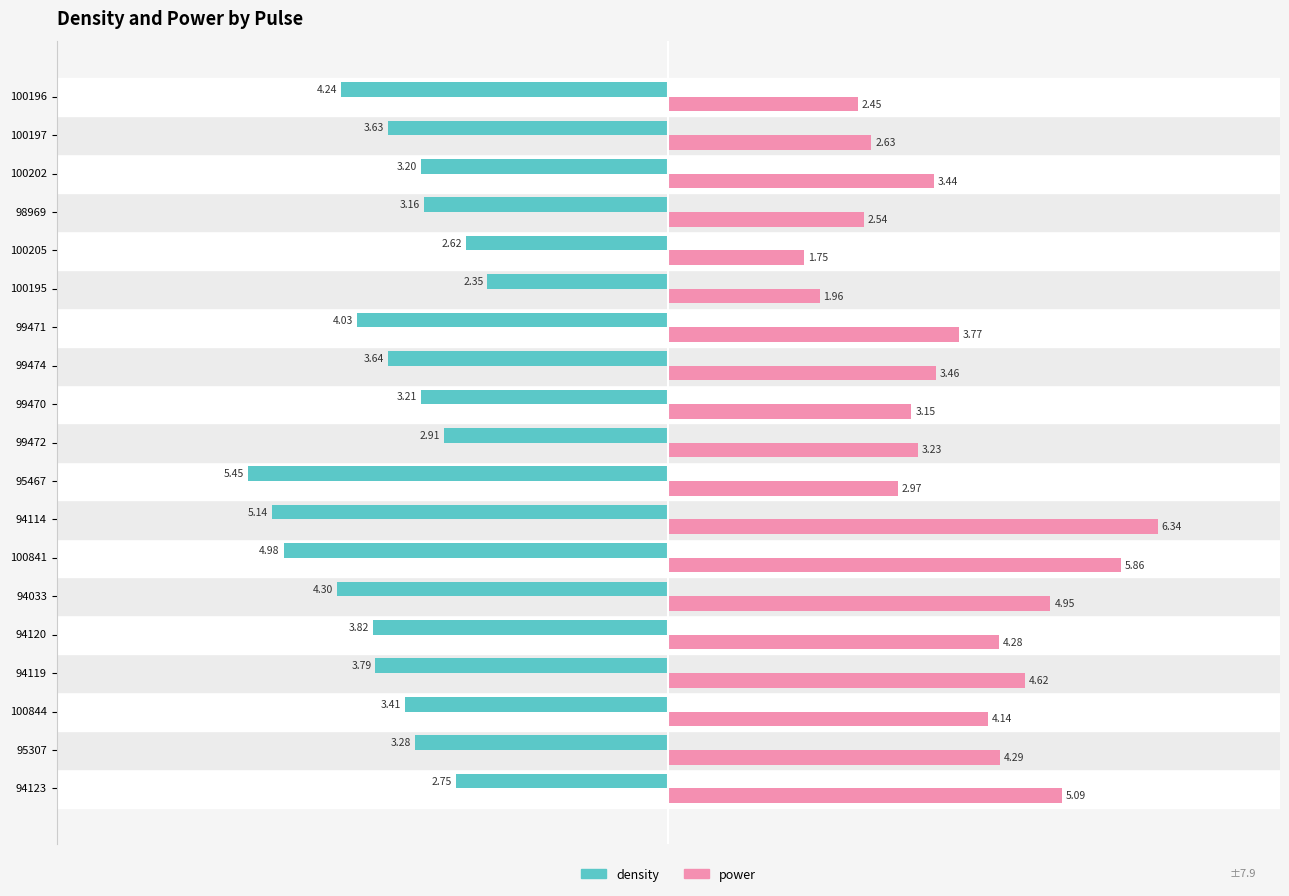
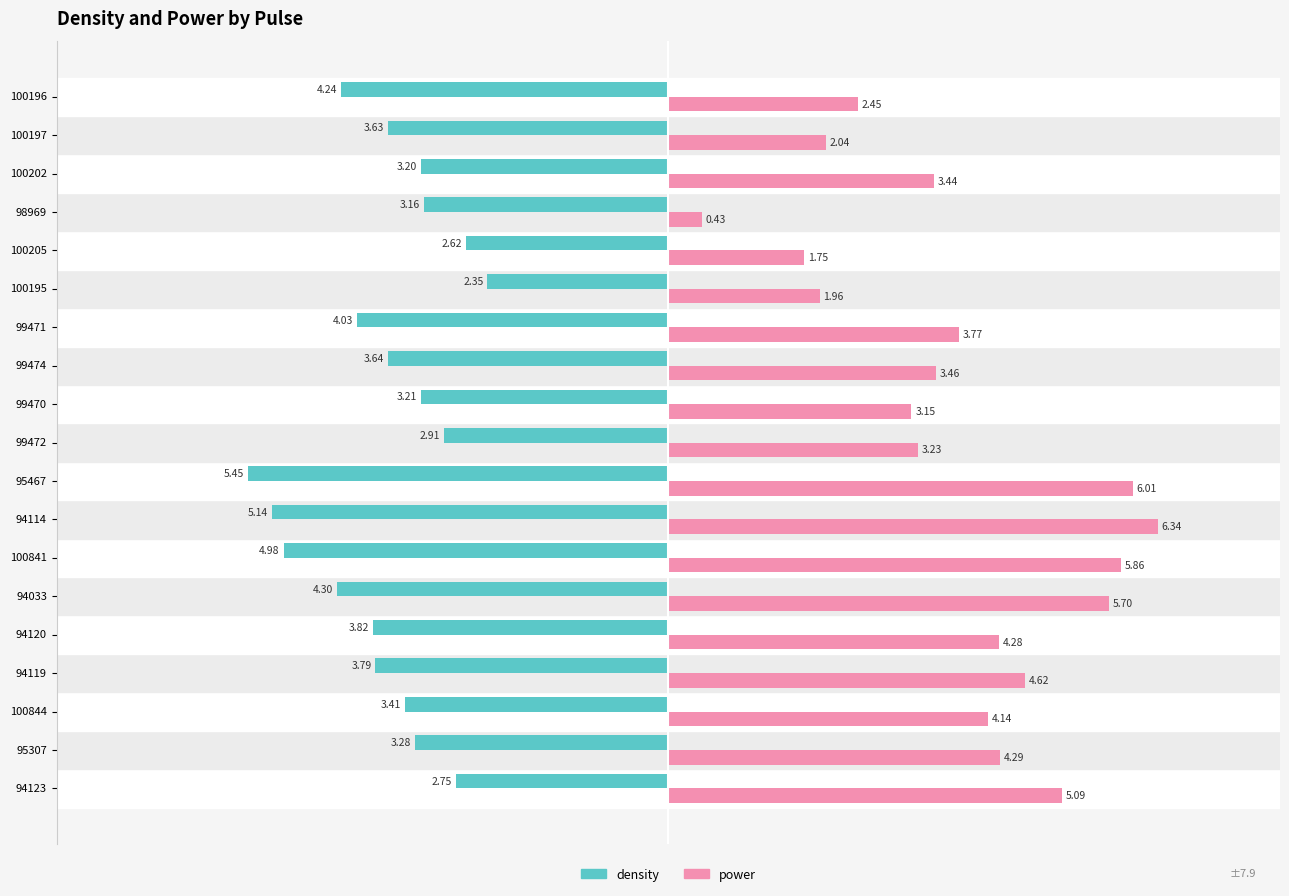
  {
    "power": {
      "100196": 2.45,
-     "100197": 2.63,
+     "100197": 2.04,
      "100202": 3.44,
-     "98969": 2.54,
+     "98969": 0.43,
      "100205": 1.75,
      "100195": 1.96,
      "99471": 3.77,
      "99474": 3.46,
      "99470": 3.15,
      "99472": 3.23,
-     "95467": 2.97,
+     "95467": 6.01,
      "94114": 6.34,
      "100841": 5.86,
-     "94033": 4.95,
+     "94033": 5.70,
      "94120": 4.28,
      "94119": 4.62,
      "100844": 4.14,
      "95307": 4.29,
      "94123": 5.09
    }
  }
